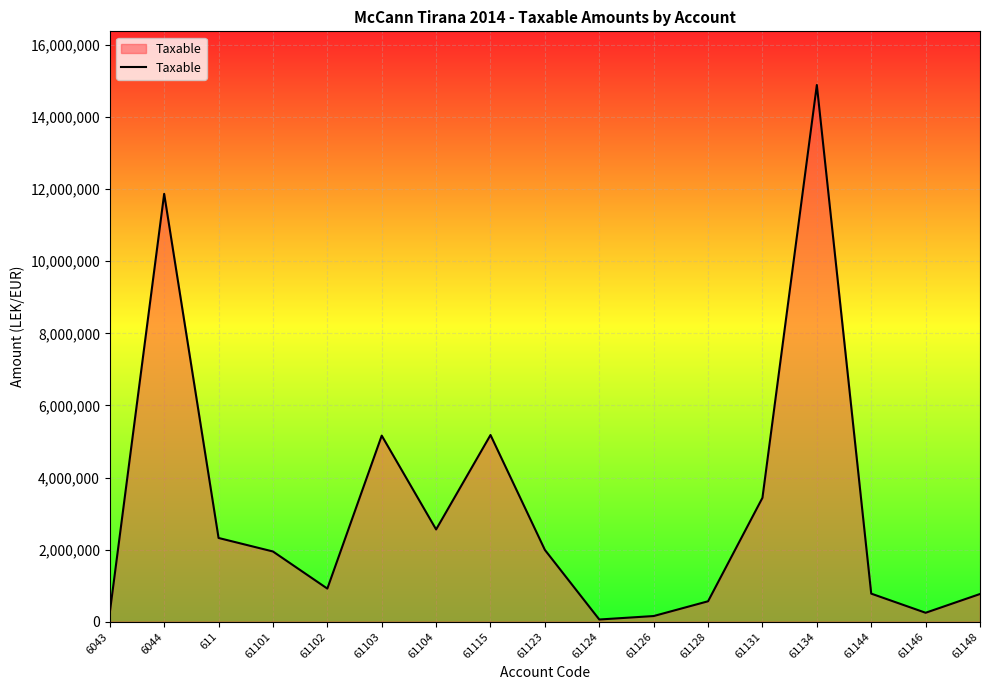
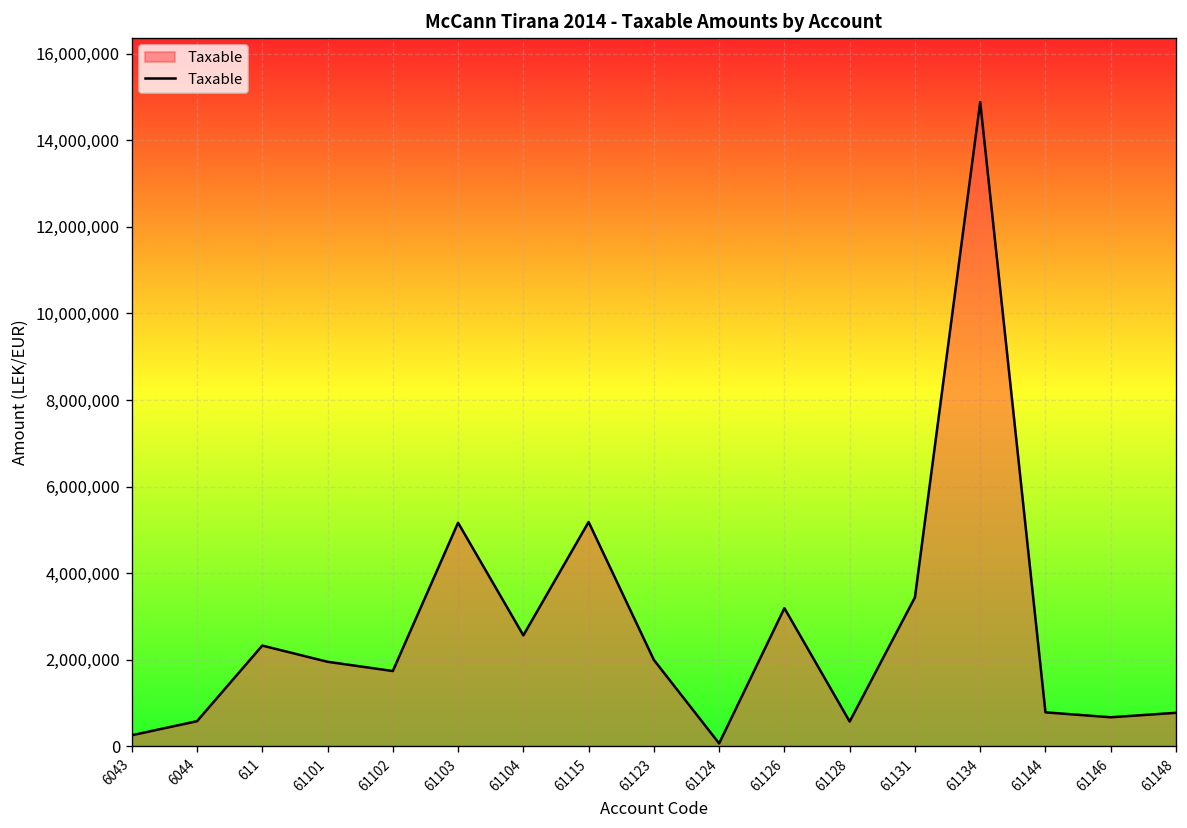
  {
    "6043": "300,000",
-   "6044": "11,900,000",
+   "6044": "600,000",
    "611": "2,300,000",
    "61101": "1,900,000",
-   "61102": "900,000",
+   "61102": "1,700,000",
    "61103": "5,200,000",
    "61104": "2,600,000",
    "61115": "5,200,000",
    "61123": "2,000,000",
    "61124": "100,000",
-   "61126": "200,000",
+   "61126": "3,200,000",
    "61128": "600,000",
    "61131": "3,400,000",
    "61134": "14,900,000",
    "61144": "800,000",
-   "61146": "200,000",
+   "61146": "700,000",
    "61148": "800,000"
  }
